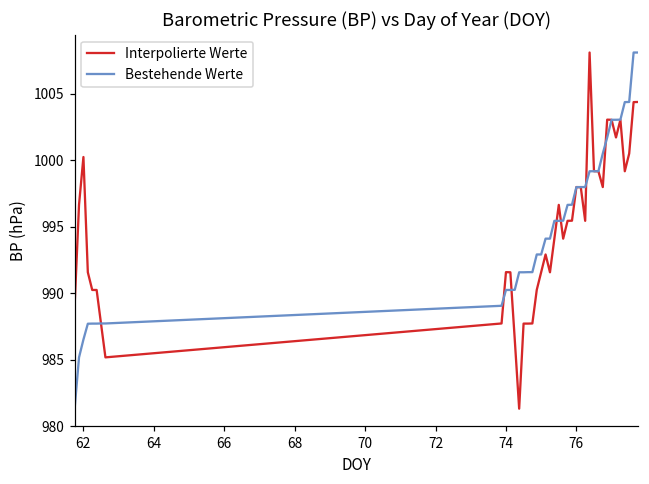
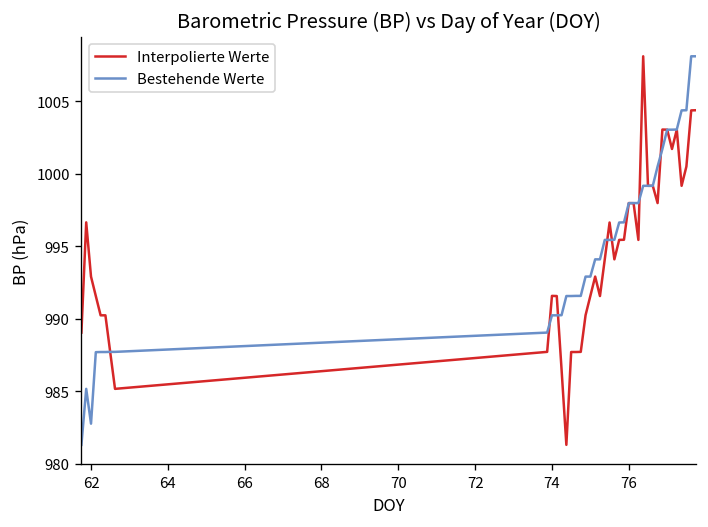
  {
    "Interpolierte Werte": {
-     "62": 1000.3,
+     "62": 992.9,
      "74": 991.6
    },
    "Bestehende Werte": {
-     "62": 986.5,
+     "62": 982.8,
      "74": 990.3
    }
  }
